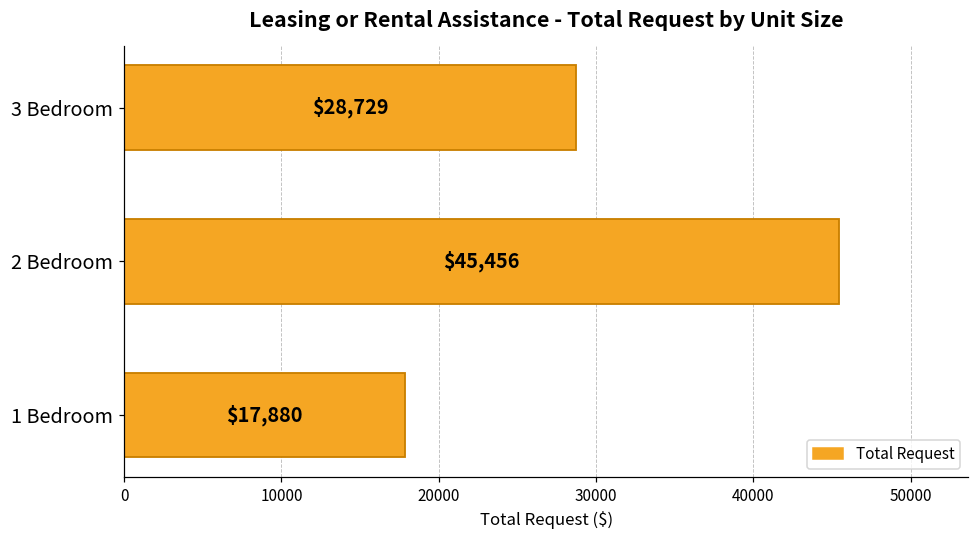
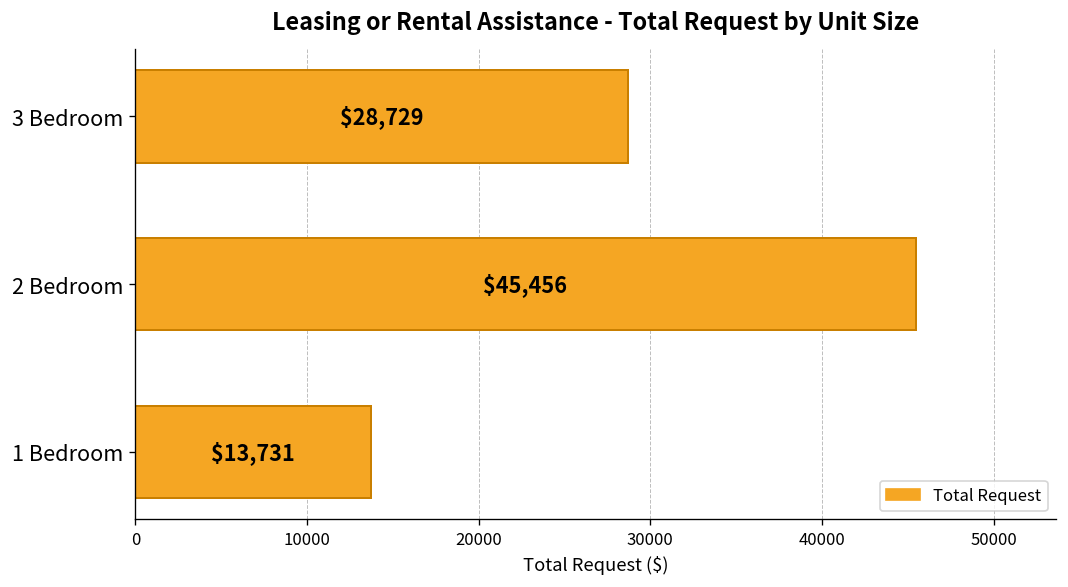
  {
    "3 Bedroom": "$28,729",
    "2 Bedroom": "$45,456",
-   "1 Bedroom": "$17,880"
+   "1 Bedroom": "$13,731"
  }
